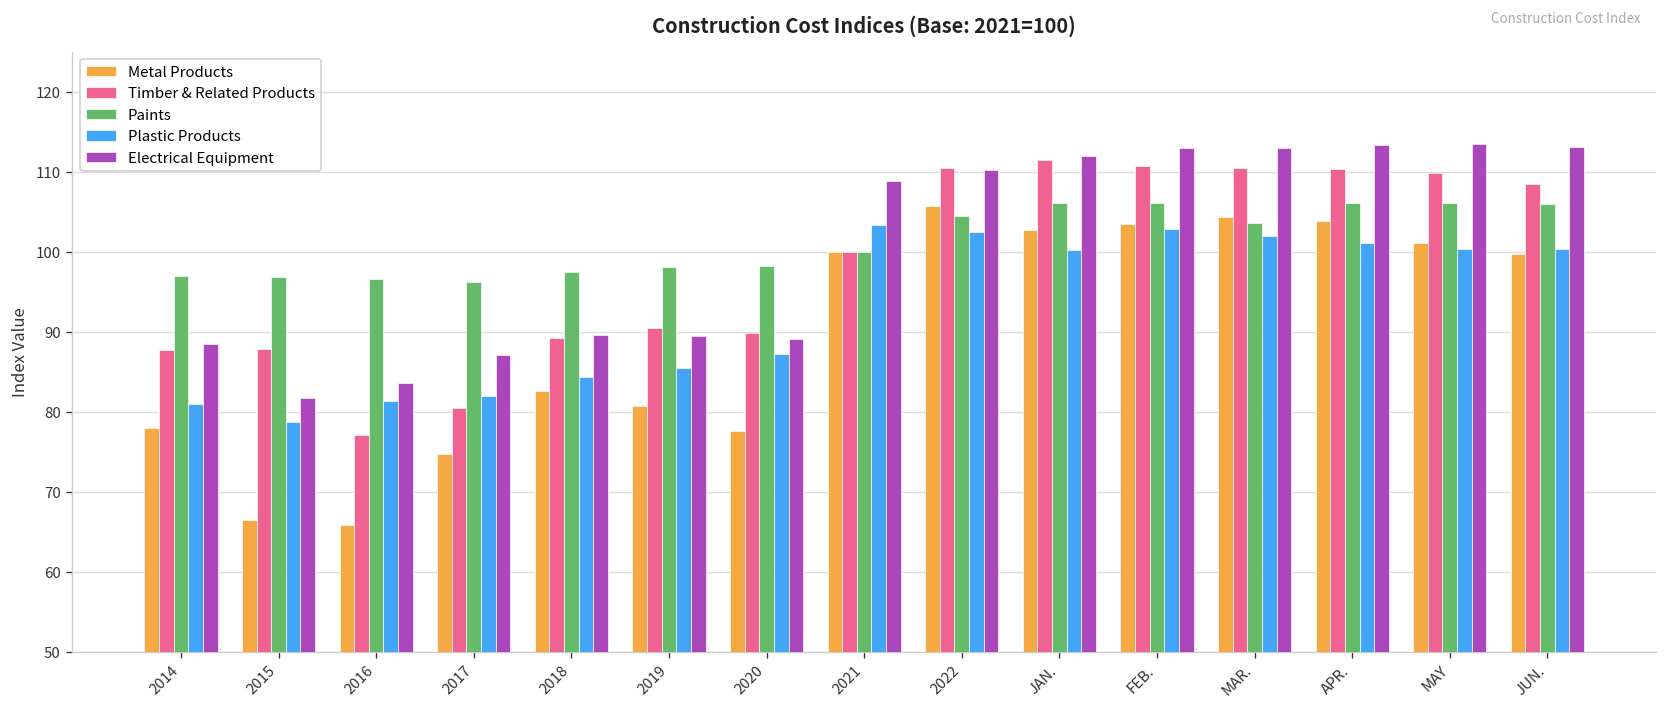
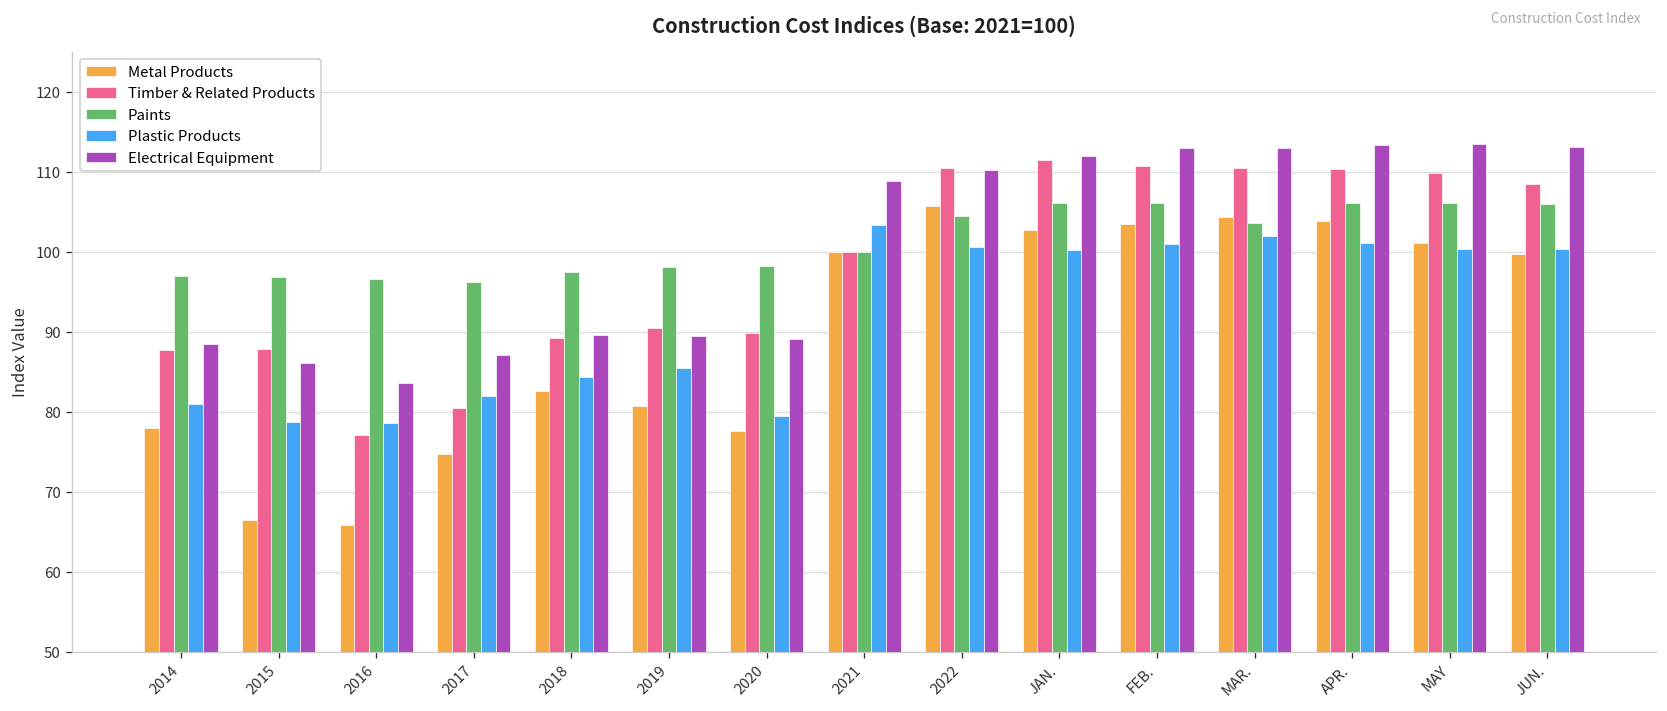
  {
    "Metal Products": {
      "2014": 78,
      "2015": 66,
      "2016": 66,
      "2017": 75,
      "2018": 83,
      "2019": 81,
      "2020": 78,
      "2021": 100,
      "2022": 106,
      "JAN.": 103,
      "FEB.": 104,
      "MAR.": 104,
      "APR.": 104,
      "MAY": 101,
      "JUN.": 100
    },
    "Timber & Related Products": {
      "2014": 88,
      "2015": 88,
      "2016": 77,
      "2017": 80,
      "2018": 89,
      "2019": 90,
      "2020": 90,
      "2021": 100,
      "2022": 110,
      "JAN.": 111,
      "FEB.": 111,
      "MAR.": 110,
      "APR.": 110,
      "MAY": 110,
      "JUN.": 109
    },
    "Paints": {
      "2014": 97,
      "2015": 97,
      "2016": 97,
      "2017": 96,
      "2018": 97,
      "2019": 98,
      "2020": 98,
      "2021": 100,
      "2022": 104,
      "JAN.": 106,
      "FEB.": 106,
      "MAR.": 104,
      "APR.": 106,
      "MAY": 106,
      "JUN.": 106
    },
    "Plastic Products": {
      "2014": 81,
      "2015": 79,
-     "2016": 81,
+     "2016": 79,
      "2017": 82,
      "2018": 84,
      "2019": 85,
-     "2020": 87,
+     "2020": 79,
      "2021": 103,
-     "2022": 102,
+     "2022": 101,
      "JAN.": 100,
-     "FEB.": 103,
+     "FEB.": 101,
      "MAR.": 102,
      "APR.": 101,
      "MAY": 100,
      "JUN.": 100
    },
    "Electrical Equipment": {
      "2014": 89,
-     "2015": 82,
+     "2015": 86,
      "2016": 84,
      "2017": 87,
      "2018": 90,
      "2019": 89,
      "2020": 89,
      "2021": 109,
      "2022": 110,
      "JAN.": 112,
      "FEB.": 113,
      "MAR.": 113,
      "APR.": 113,
      "MAY": 114,
      "JUN.": 113
    }
  }
